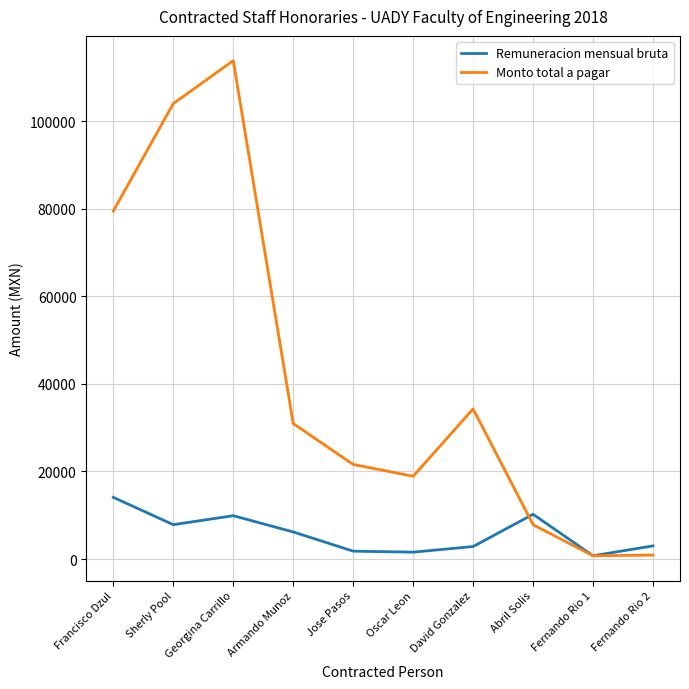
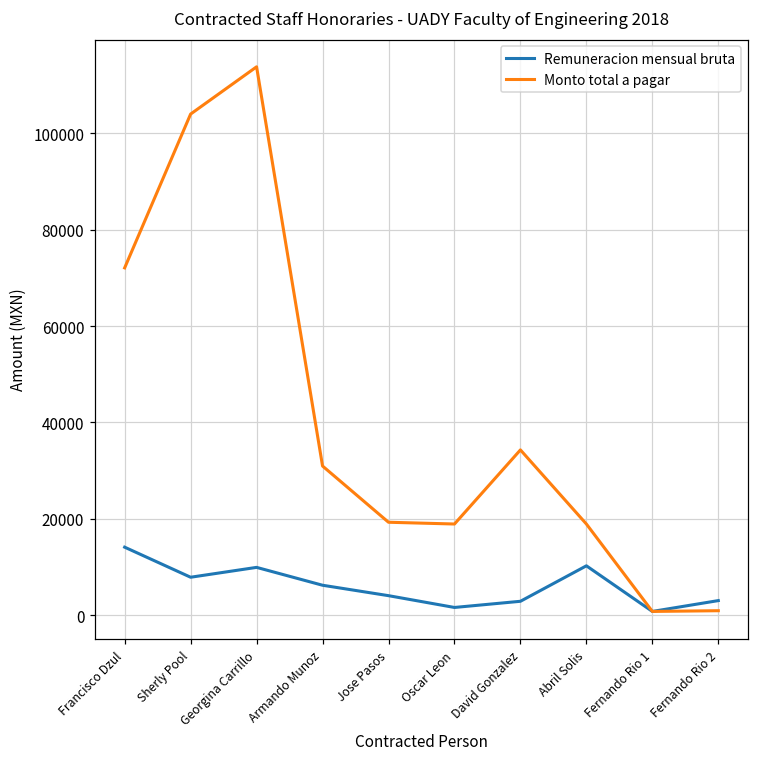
  {
    "Remuneracion mensual bruta": {
      "Francisco Dzul": 14000,
      "Sherly Pool": 8000,
      "Georgina Carrillo": 10000,
      "Armando Munoz": 6000,
-     "Jose Pasos": 2000,
+     "Jose Pasos": 4000,
      "Oscar Leon": 2000,
      "David Gonzalez": 3000,
      "Abril Solis": 10000,
      "Fernando Rio 2": 3000
    },
    "Monto total a pagar": {
-     "Francisco Dzul": 79000,
+     "Francisco Dzul": 72000,
      "Sherly Pool": 104000,
      "Georgina Carrillo": 114000,
      "Armando Munoz": 31000,
-     "Jose Pasos": 22000,
+     "Jose Pasos": 19000,
      "Oscar Leon": 19000,
      "David Gonzalez": 34000,
-     "Abril Solis": 8000,
+     "Abril Solis": 19000,
      "Fernando Rio 2": 1000
    }
  }
